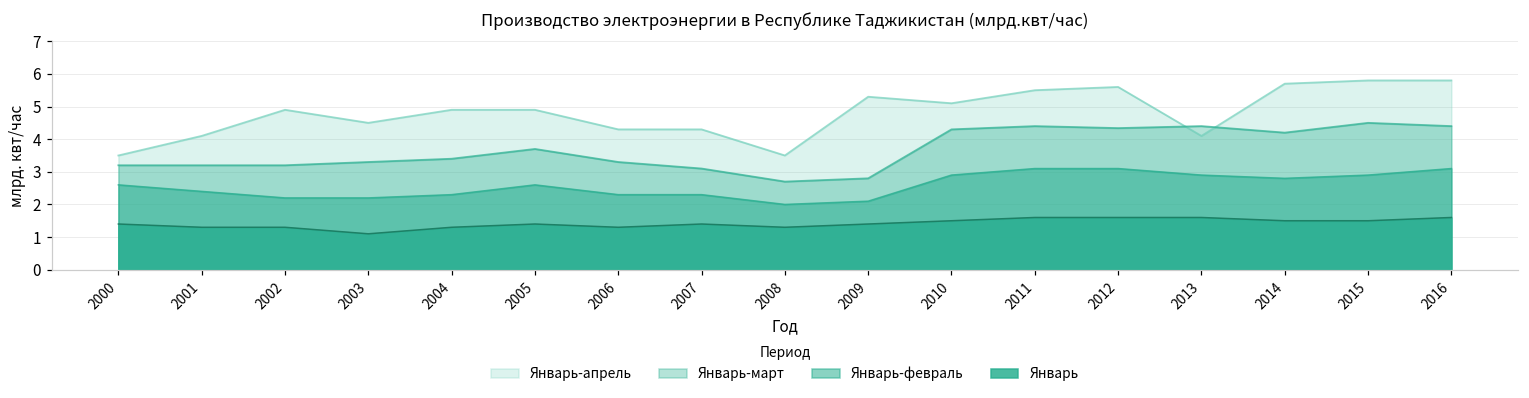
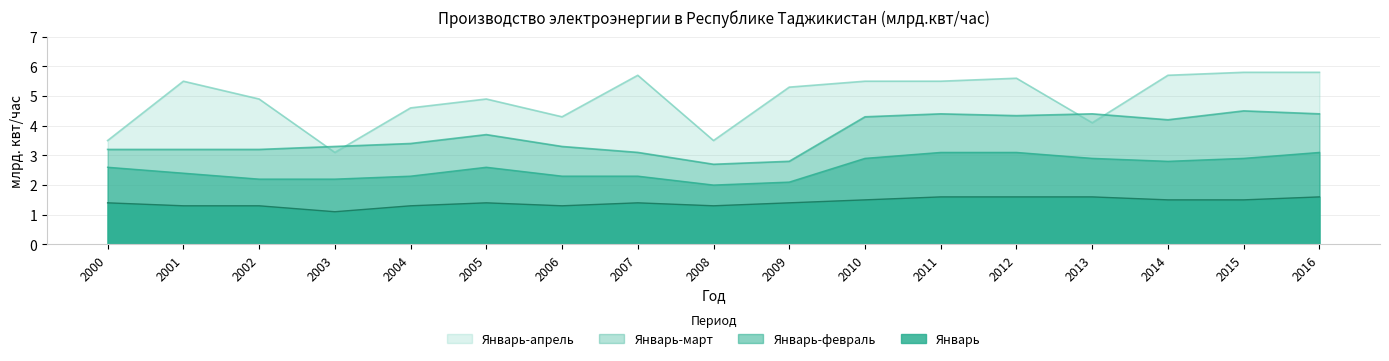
  {
    "Январь-апрель": {
      "2000": 3.5,
-     "2001": 4.1,
+     "2001": 5.5,
      "2002": 4.9,
-     "2003": 4.5,
-     "2004": 4.9,
+     "2003": 3.1,
+     "2004": 4.6,
      "2005": 4.9,
      "2006": 4.3,
-     "2007": 4.3,
+     "2007": 5.7,
      "2008": 3.5,
      "2009": 5.3,
-     "2010": 5.1,
+     "2010": 5.5,
      "2011": 5.5,
      "2012": 5.6,
      "2013": 4.1,
      "2014": 5.7,
      "2015": 5.8,
      "2016": 5.8
    }
  }
